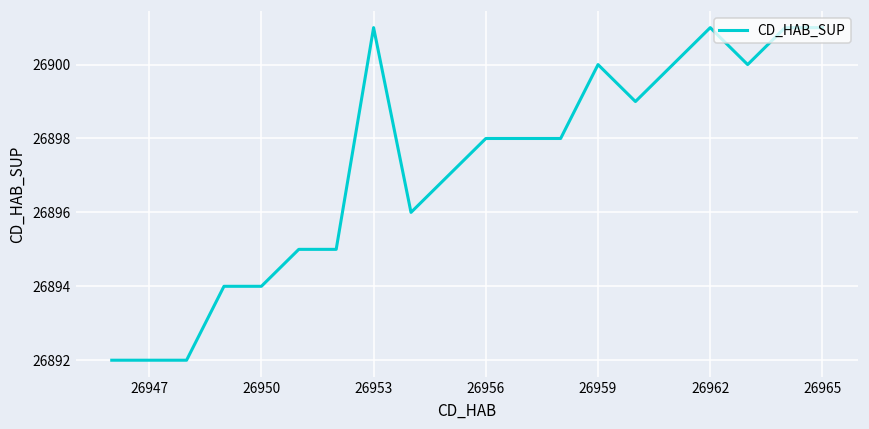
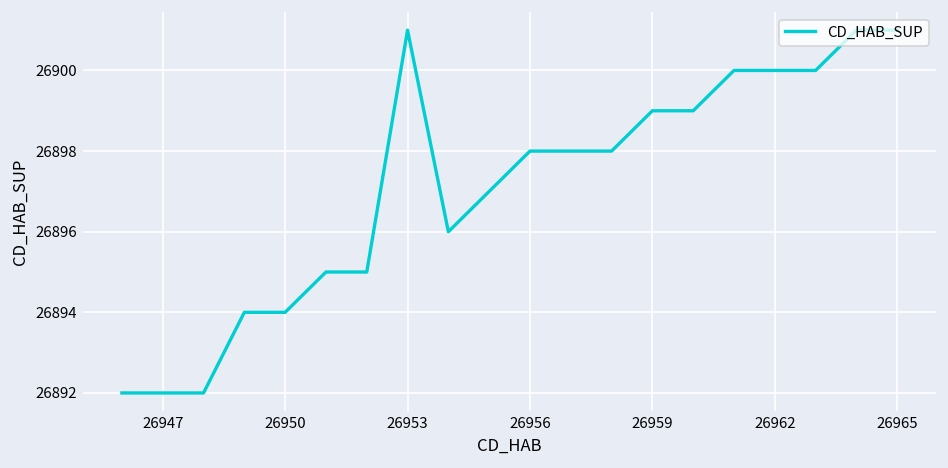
  {
    "26947": 26892,
    "26950": 26894,
    "26953": 26901,
    "26956": 26898,
-   "26959": 26900,
-   "26962": 26901
+   "26959": 26899,
+   "26962": 26900
  }
